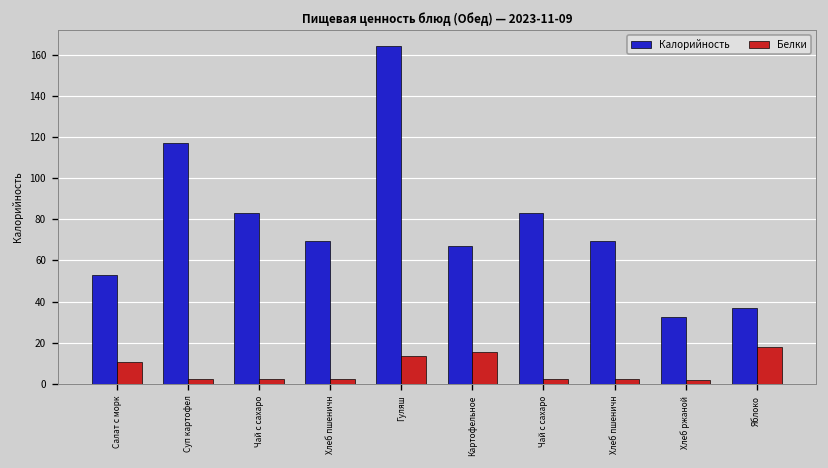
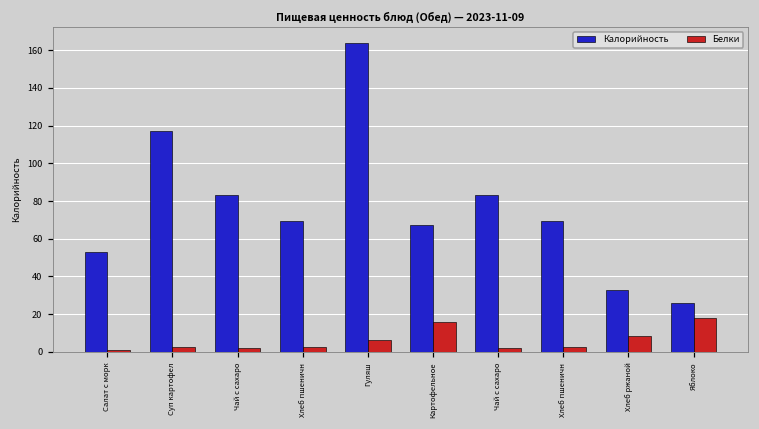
  {
    "Калорийность": {
      "Салат с морк": 53,
      "Суп картофел": 117,
      "Гуляш": 164,
      "Картофельное": 67,
      "Хлеб ржаной": 33,
-     "Яблоко": 37
+     "Яблоко": 26
    },
    "Белки": {
-     "Салат с морк": 11,
+     "Салат с морк": 1,
      "Суп картофел": 2,
-     "Гуляш": 13,
+     "Гуляш": 6,
      "Картофельное": 16,
-     "Хлеб ржаной": 2,
+     "Хлеб ржаной": 9,
      "Яблоко": 18
    }
  }
